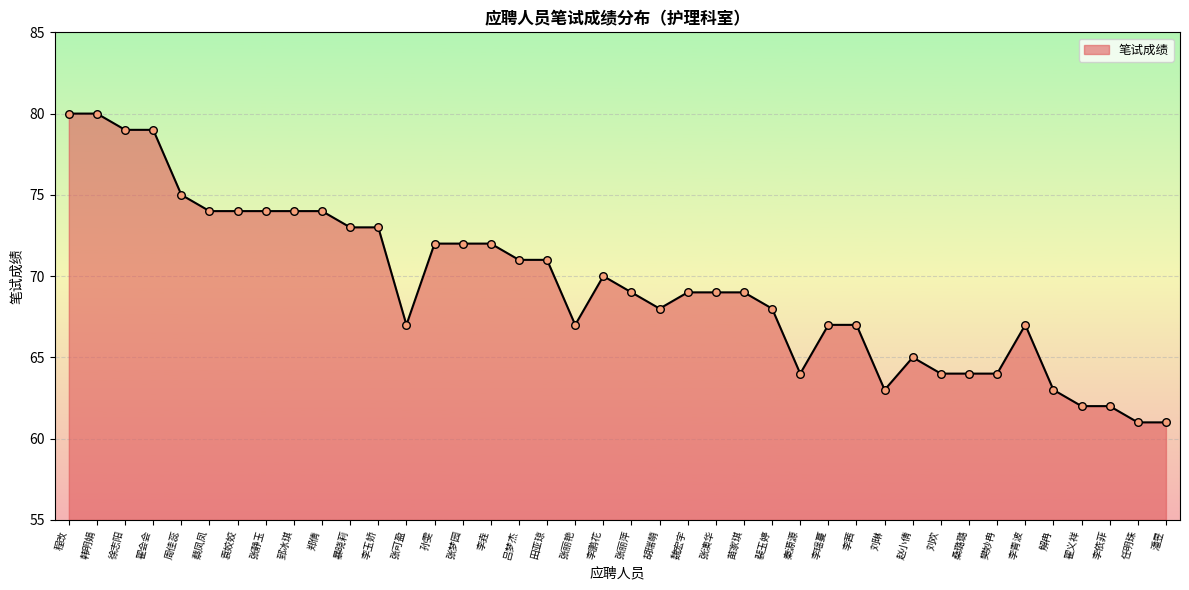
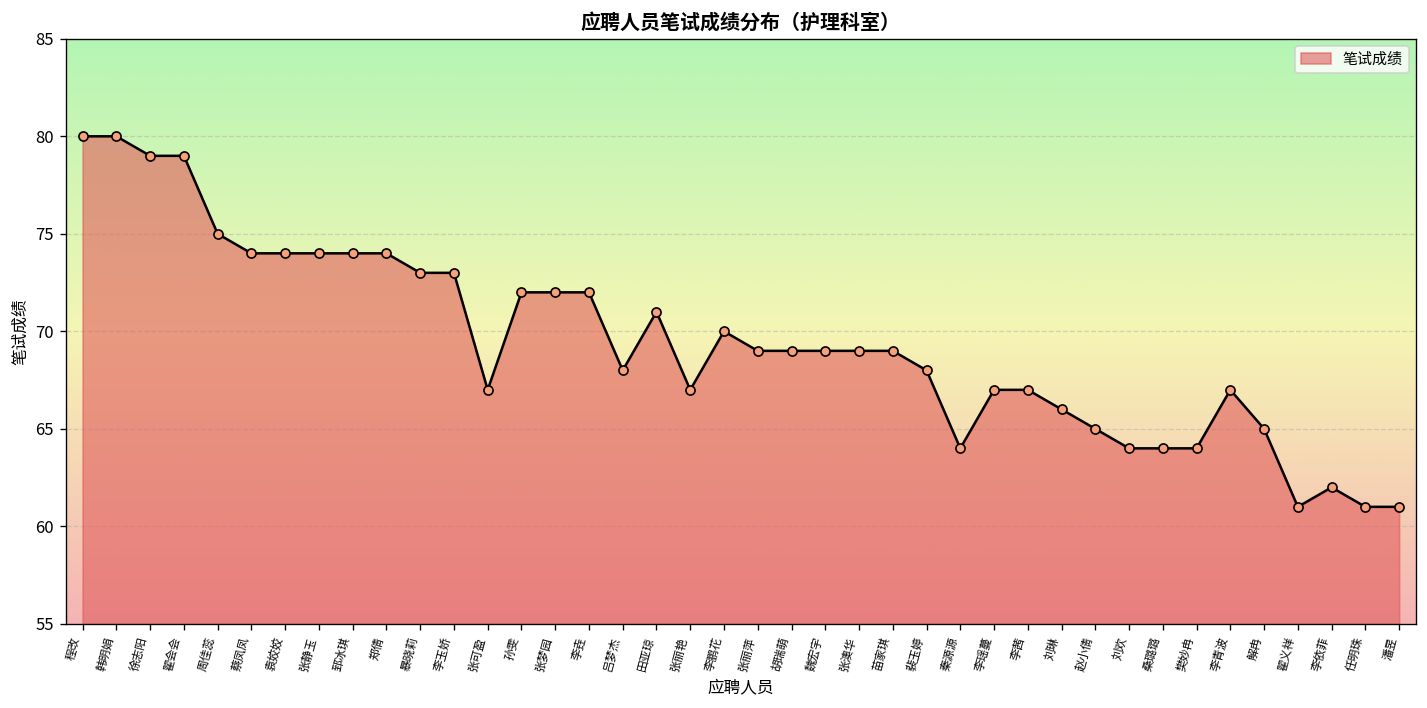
  {
    "程改": 80,
    "韩明娟": 80,
    "徐志阳": 79,
    "翟会会": 79,
    "周佳蕊": 75,
    "蔡凤凤": 74,
    "袁姣姣": 74,
    "张静玉": 74,
    "郅冰琪": 74,
    "郑倩": 74,
    "暴晓莉": 73,
    "李玉娇": 73,
    "张可盈": 67,
    "孙雯": 72,
    "张梦园": 72,
    "李垚": 72,
-   "吕梦杰": 71,
+   "吕梦杰": 68,
    "田亚琼": 71,
    "张丽艳": 67,
    "李鹏花": 70,
    "张丽萍": 69,
-   "胡瑞萌": 68,
+   "胡瑞萌": 69,
    "魏宏宇": 69,
    "张澳华": 69,
    "苗家琪": 69,
    "裴玉婷": 68,
    "秦源源": 64,
    "李瑶蔓": 67,
    "李茜": 67,
-   "刘琳": 63,
+   "刘琳": 66,
    "赵小倩": 65,
    "刘欢": 64,
    "桑璐璐": 64,
    "樊妙冉": 64,
    "李青波": 67,
-   "解冉": 63,
-   "翟义祥": 62,
+   "解冉": 65,
+   "翟义祥": 61,
    "李依菲": 62,
    "任明珠": 61,
    "潘昱": 61
  }
